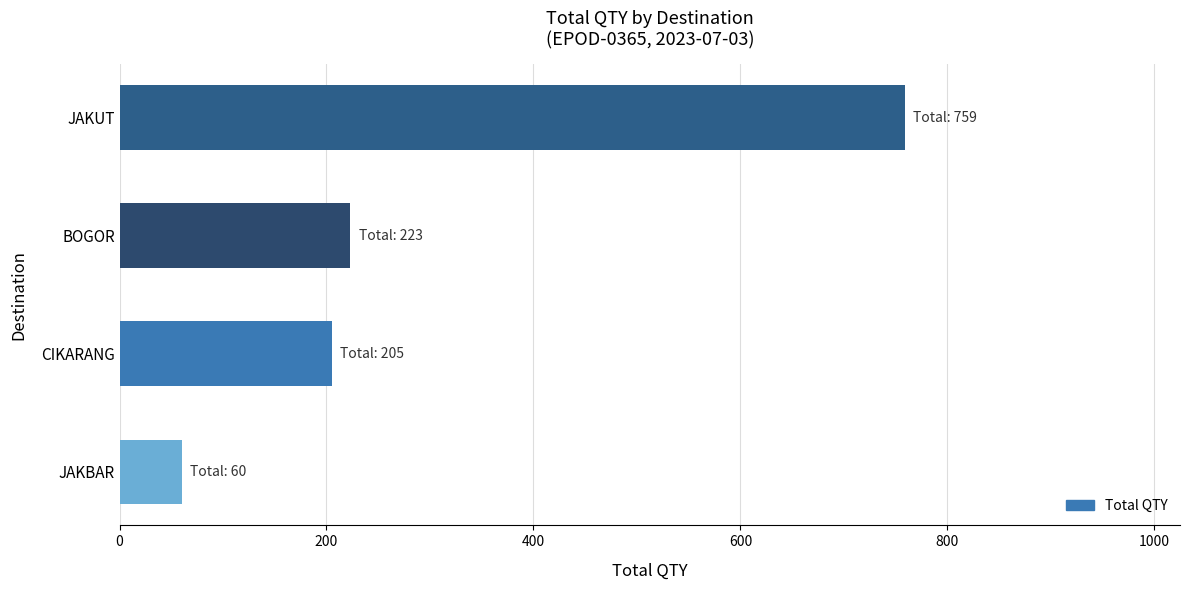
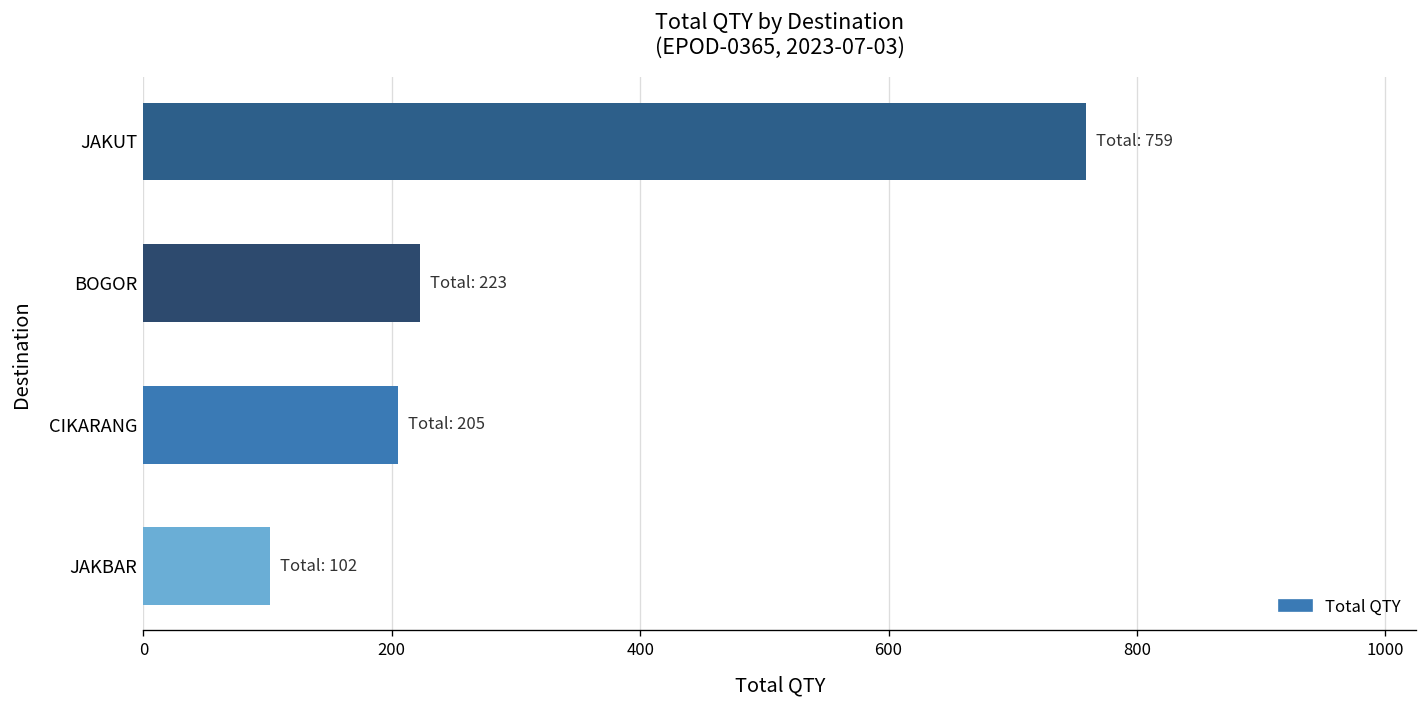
  {
    "JAKUT": 759,
    "BOGOR": 223,
    "CIKARANG": 205,
-   "JAKBAR": 60
+   "JAKBAR": 102
  }
